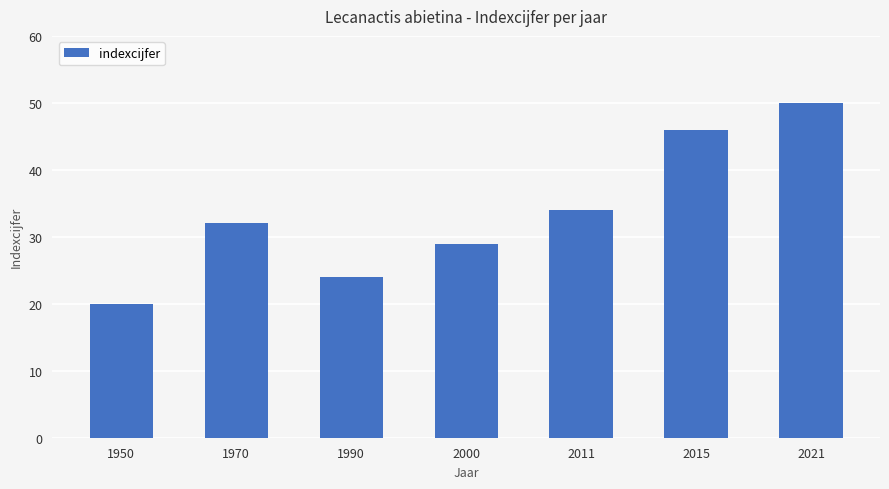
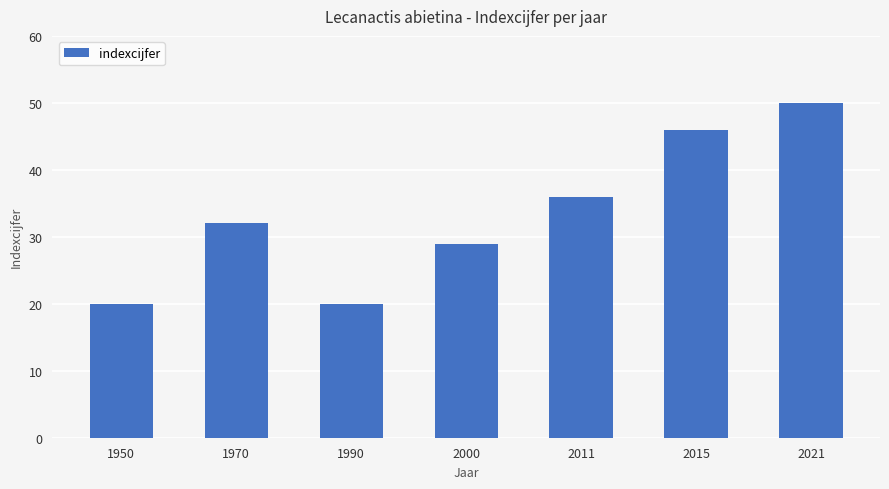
  {
    "1950": 20,
    "1970": 32,
-   "1990": 24,
+   "1990": 20,
    "2000": 29,
-   "2011": 34,
+   "2011": 36,
    "2015": 46,
    "2021": 50
  }
